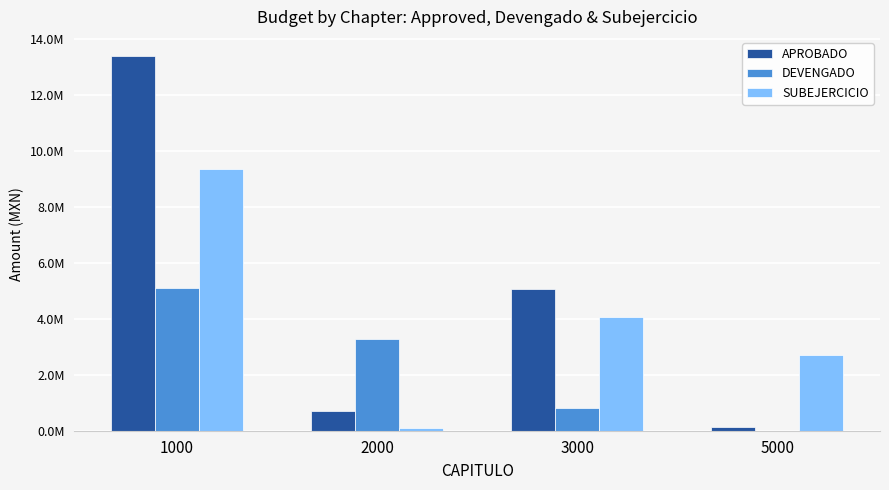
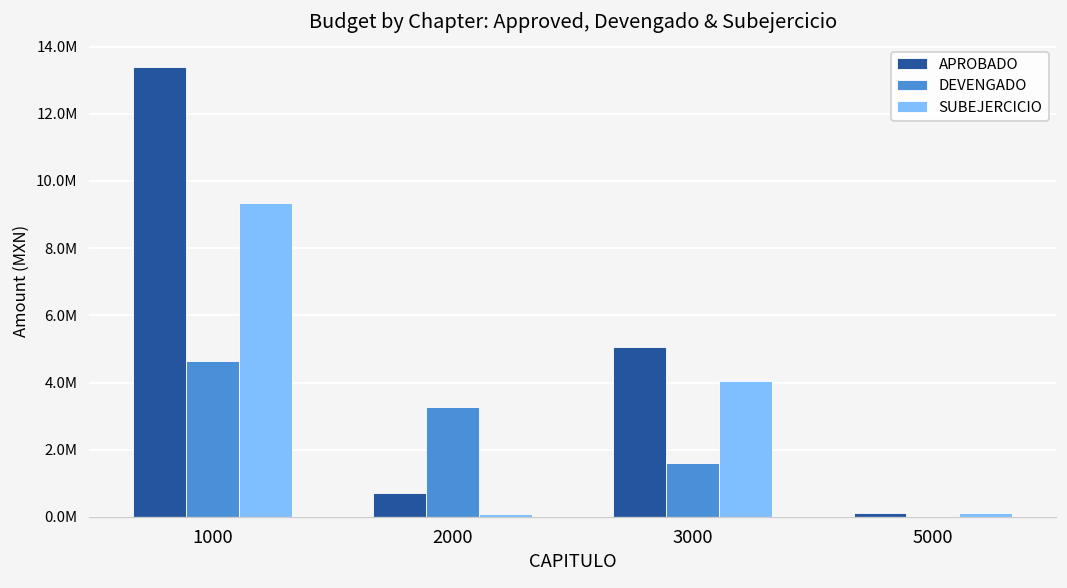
  {
    "APROBADO": {
      "1000": 13400000,
      "2000": 700000,
      "3000": 5100000,
      "5000": 100000
    },
    "DEVENGADO": {
-     "1000": 5100000,
+     "1000": 4600000,
      "2000": 3300000,
-     "3000": 800000
+     "3000": 1600000
    },
    "SUBEJERCICIO": {
      "1000": 9300000,
      "2000": 100000,
      "3000": 4100000,
-     "5000": 2700000
+     "5000": 100000
    }
  }
